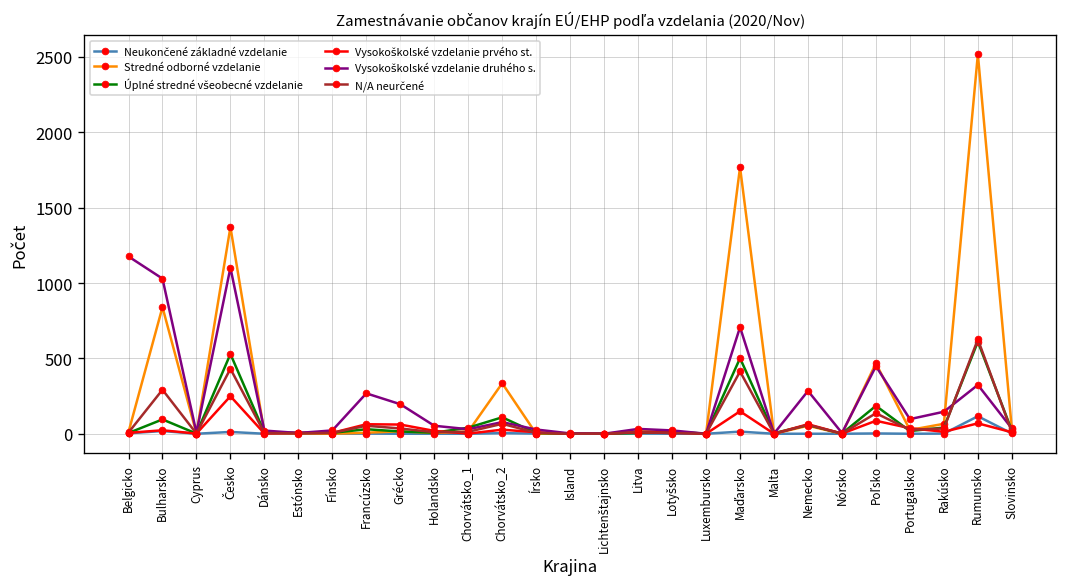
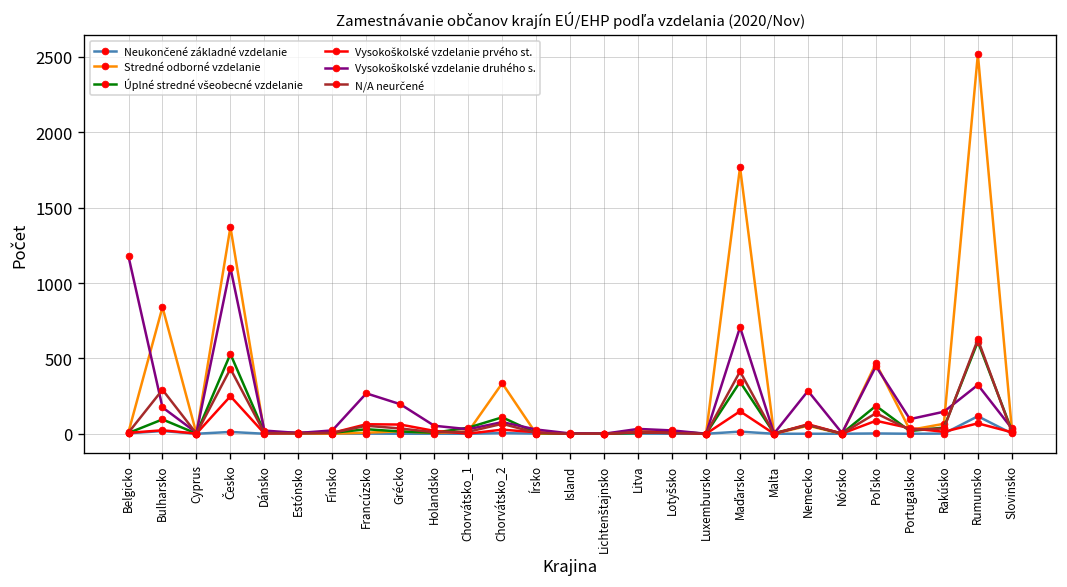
  {
    "Neukončené základné vzdelanie": {
      "Česko": 10,
      "Chorvátsko_2": 0,
      "Maďarsko": 10,
      "Nemecko": 0,
      "Poľsko": 0,
      "Rumunsko": 120
    },
    "Stredné odborné vzdelanie": {
      "Bulharsko": 840,
      "Česko": 1370,
      "Chorvátsko_2": 340,
      "Maďarsko": 1770,
      "Rakúsko": 70,
      "Rumunsko": 2520
    },
    "Úplné stredné všeobecné vzdelanie": {
      "Bulharsko": 100,
      "Česko": 530,
      "Francúzsko": 30,
      "Chorvátsko_2": 110,
-     "Maďarsko": 500,
+     "Maďarsko": 340,
      "Poľsko": 190
    },
    "Vysokoškolské vzdelanie prvého st.": {
      "Česko": 250,
      "Grécko": 60,
      "Chorvátsko_2": 30,
      "Maďarsko": 150,
      "Poľsko": 90,
      "Rumunsko": 70
    },
    "Vysokoškolské vzdelanie druhého s.": {
      "Belgicko": 1180,
-     "Bulharsko": 1030,
+     "Bulharsko": 180,
      "Česko": 1100,
      "Francúzsko": 270,
      "Grécko": 200,
      "Holandsko": 50,
      "Maďarsko": 710,
      "Nemecko": 280,
      "Portugalsko": 100,
      "Rakúsko": 150,
      "Rumunsko": 320
    },
    "N/A neurčené": {
      "Bulharsko": 290,
      "Česko": 430,
      "Maďarsko": 410,
      "Poľsko": 140
    }
  }
